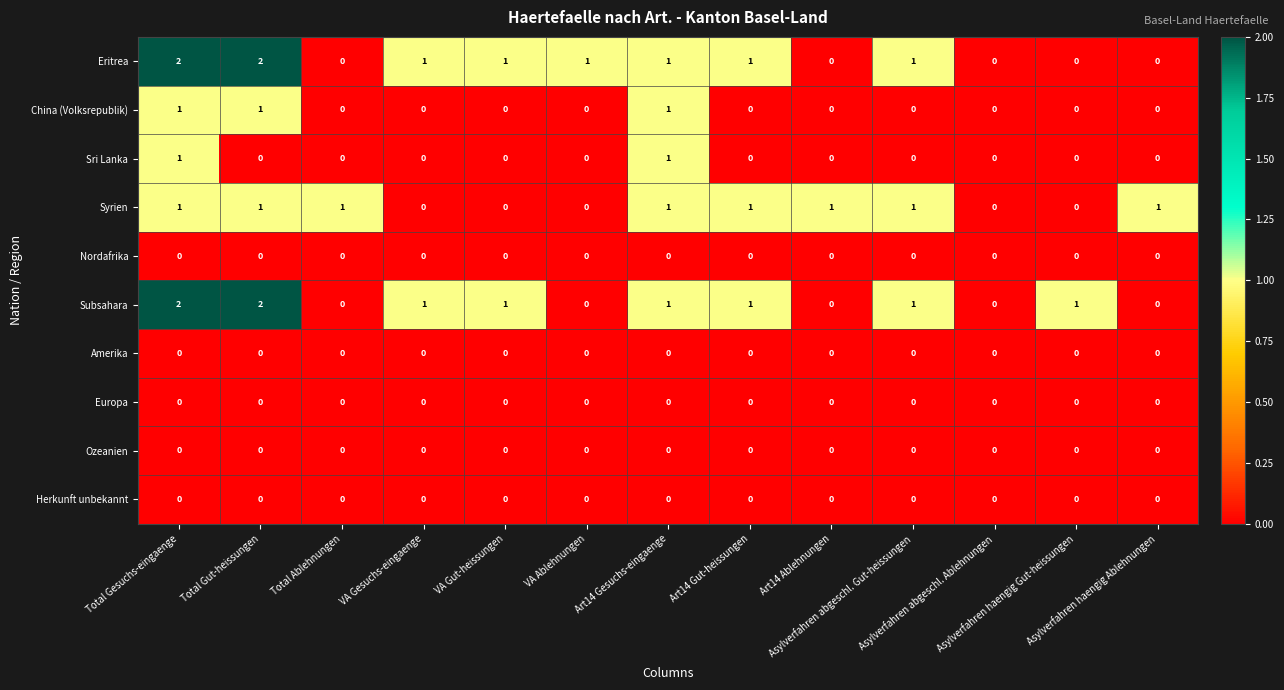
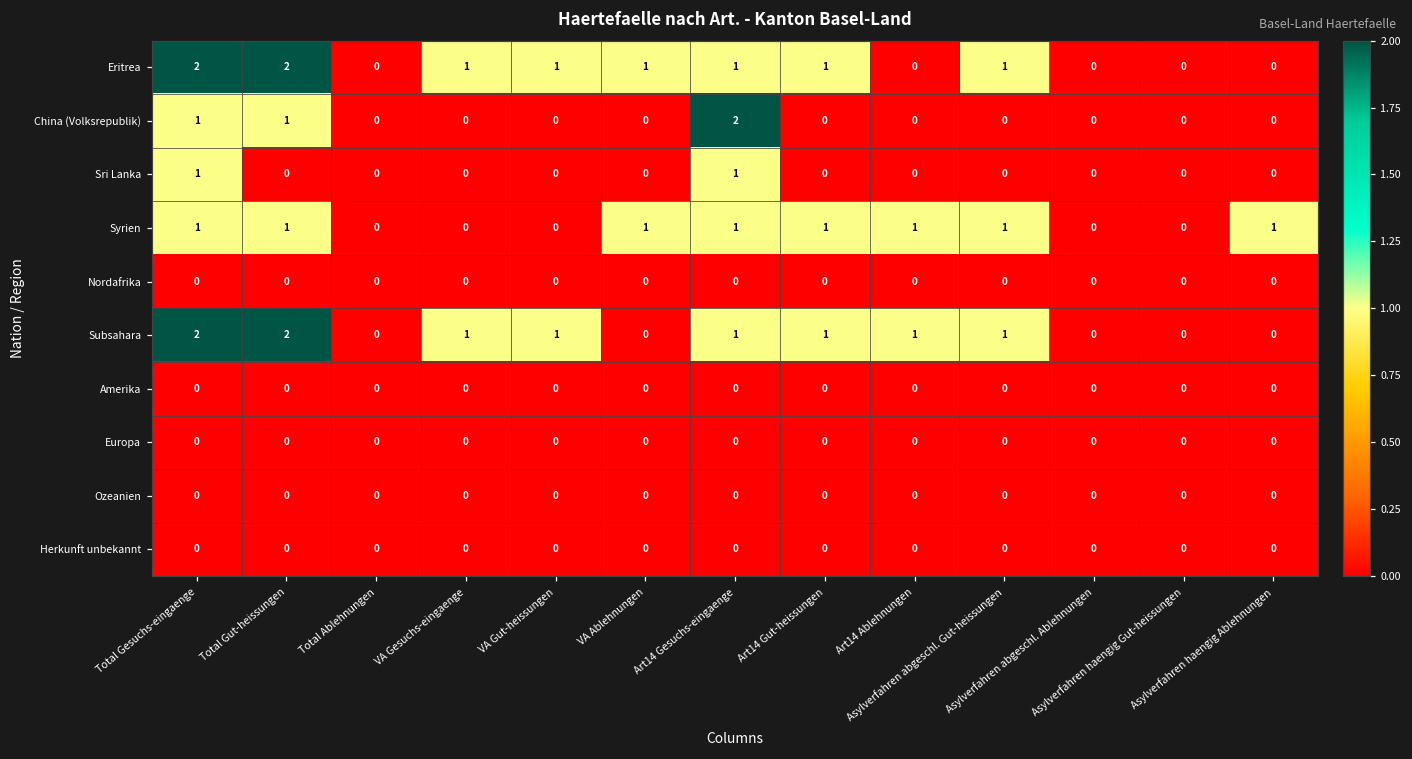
  {
    "Eritrea": {
      "Total Gesuchs-eingaenge": 2,
      "Total Gut-heissungen": 2,
      "Total Ablehnungen": 0,
      "VA Gesuchs-eingaenge": 1,
      "VA Gut-heissungen": 1,
      "VA Ablehnungen": 1,
      "Art14 Gesuchs-eingaenge": 1,
      "Art14 Gut-heissungen": 1,
      "Art14 Ablehnungen": 0,
      "Asylverfahren abgeschl. Gut-heissungen": 1,
      "Asylverfahren abgeschl. Ablehnungen": 0,
      "Asylverfahren haengig Gut-heissungen": 0,
      "Asylverfahren haengig Ablehnungen": 0
    },
    "China (Volksrepublik)": {
      "Total Gesuchs-eingaenge": 1,
      "Total Gut-heissungen": 1,
      "Total Ablehnungen": 0,
      "VA Gesuchs-eingaenge": 0,
      "VA Gut-heissungen": 0,
      "VA Ablehnungen": 0,
-     "Art14 Gesuchs-eingaenge": 1,
+     "Art14 Gesuchs-eingaenge": 2,
      "Art14 Gut-heissungen": 0,
      "Art14 Ablehnungen": 0,
      "Asylverfahren abgeschl. Gut-heissungen": 0,
      "Asylverfahren abgeschl. Ablehnungen": 0,
      "Asylverfahren haengig Gut-heissungen": 0,
      "Asylverfahren haengig Ablehnungen": 0
    },
    "Sri Lanka": {
      "Total Gesuchs-eingaenge": 1,
      "Total Gut-heissungen": 0,
      "Total Ablehnungen": 0,
      "VA Gesuchs-eingaenge": 0,
      "VA Gut-heissungen": 0,
      "VA Ablehnungen": 0,
      "Art14 Gesuchs-eingaenge": 1,
      "Art14 Gut-heissungen": 0,
      "Art14 Ablehnungen": 0,
      "Asylverfahren abgeschl. Gut-heissungen": 0,
      "Asylverfahren abgeschl. Ablehnungen": 0,
      "Asylverfahren haengig Gut-heissungen": 0,
      "Asylverfahren haengig Ablehnungen": 0
    },
    "Syrien": {
      "Total Gesuchs-eingaenge": 1,
      "Total Gut-heissungen": 1,
-     "Total Ablehnungen": 1,
+     "Total Ablehnungen": 0,
      "VA Gesuchs-eingaenge": 0,
      "VA Gut-heissungen": 0,
-     "VA Ablehnungen": 0,
+     "VA Ablehnungen": 1,
      "Art14 Gesuchs-eingaenge": 1,
      "Art14 Gut-heissungen": 1,
      "Art14 Ablehnungen": 1,
      "Asylverfahren abgeschl. Gut-heissungen": 1,
      "Asylverfahren abgeschl. Ablehnungen": 0,
      "Asylverfahren haengig Gut-heissungen": 0,
      "Asylverfahren haengig Ablehnungen": 1
    },
    "Nordafrika": {
      "Total Gesuchs-eingaenge": 0,
      "Total Gut-heissungen": 0,
      "Total Ablehnungen": 0,
      "VA Gesuchs-eingaenge": 0,
      "VA Gut-heissungen": 0,
      "VA Ablehnungen": 0,
      "Art14 Gesuchs-eingaenge": 0,
      "Art14 Gut-heissungen": 0,
      "Art14 Ablehnungen": 0,
      "Asylverfahren abgeschl. Gut-heissungen": 0,
      "Asylverfahren abgeschl. Ablehnungen": 0,
      "Asylverfahren haengig Gut-heissungen": 0,
      "Asylverfahren haengig Ablehnungen": 0
    },
    "Subsahara": {
      "Total Gesuchs-eingaenge": 2,
      "Total Gut-heissungen": 2,
      "Total Ablehnungen": 0,
      "VA Gesuchs-eingaenge": 1,
      "VA Gut-heissungen": 1,
      "VA Ablehnungen": 0,
      "Art14 Gesuchs-eingaenge": 1,
      "Art14 Gut-heissungen": 1,
-     "Art14 Ablehnungen": 0,
+     "Art14 Ablehnungen": 1,
      "Asylverfahren abgeschl. Gut-heissungen": 1,
      "Asylverfahren abgeschl. Ablehnungen": 0,
-     "Asylverfahren haengig Gut-heissungen": 1,
+     "Asylverfahren haengig Gut-heissungen": 0,
      "Asylverfahren haengig Ablehnungen": 0
    },
    "Amerika": {
      "Total Gesuchs-eingaenge": 0,
      "Total Gut-heissungen": 0,
      "Total Ablehnungen": 0,
      "VA Gesuchs-eingaenge": 0,
      "VA Gut-heissungen": 0,
      "VA Ablehnungen": 0,
      "Art14 Gesuchs-eingaenge": 0,
      "Art14 Gut-heissungen": 0,
      "Art14 Ablehnungen": 0,
      "Asylverfahren abgeschl. Gut-heissungen": 0,
      "Asylverfahren abgeschl. Ablehnungen": 0,
      "Asylverfahren haengig Gut-heissungen": 0,
      "Asylverfahren haengig Ablehnungen": 0
    },
    "Europa": {
      "Total Gesuchs-eingaenge": 0,
      "Total Gut-heissungen": 0,
      "Total Ablehnungen": 0,
      "VA Gesuchs-eingaenge": 0,
      "VA Gut-heissungen": 0,
      "VA Ablehnungen": 0,
      "Art14 Gesuchs-eingaenge": 0,
      "Art14 Gut-heissungen": 0,
      "Art14 Ablehnungen": 0,
      "Asylverfahren abgeschl. Gut-heissungen": 0,
      "Asylverfahren abgeschl. Ablehnungen": 0,
      "Asylverfahren haengig Gut-heissungen": 0,
      "Asylverfahren haengig Ablehnungen": 0
    },
    "Ozeanien": {
      "Total Gesuchs-eingaenge": 0,
      "Total Gut-heissungen": 0,
      "Total Ablehnungen": 0,
      "VA Gesuchs-eingaenge": 0,
      "VA Gut-heissungen": 0,
      "VA Ablehnungen": 0,
      "Art14 Gesuchs-eingaenge": 0,
      "Art14 Gut-heissungen": 0,
      "Art14 Ablehnungen": 0,
      "Asylverfahren abgeschl. Gut-heissungen": 0,
      "Asylverfahren abgeschl. Ablehnungen": 0,
      "Asylverfahren haengig Gut-heissungen": 0,
      "Asylverfahren haengig Ablehnungen": 0
    },
    "Herkunft unbekannt": {
      "Total Gesuchs-eingaenge": 0,
      "Total Gut-heissungen": 0,
      "Total Ablehnungen": 0,
      "VA Gesuchs-eingaenge": 0,
      "VA Gut-heissungen": 0,
      "VA Ablehnungen": 0,
      "Art14 Gesuchs-eingaenge": 0,
      "Art14 Gut-heissungen": 0,
      "Art14 Ablehnungen": 0,
      "Asylverfahren abgeschl. Gut-heissungen": 0,
      "Asylverfahren abgeschl. Ablehnungen": 0,
      "Asylverfahren haengig Gut-heissungen": 0,
      "Asylverfahren haengig Ablehnungen": 0
    }
  }
